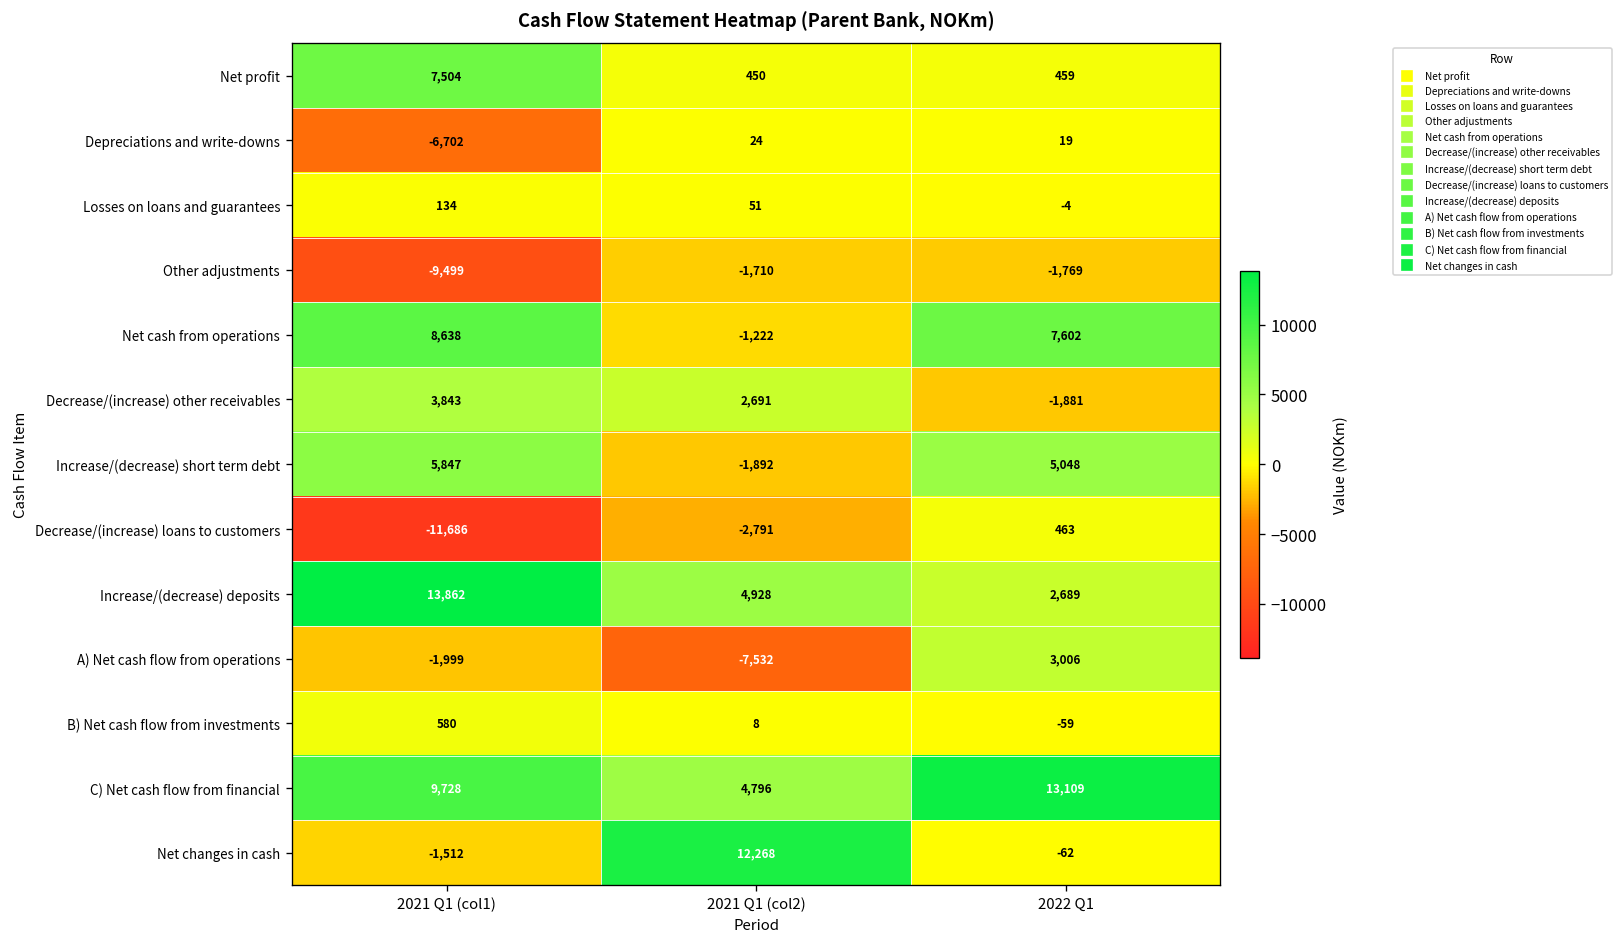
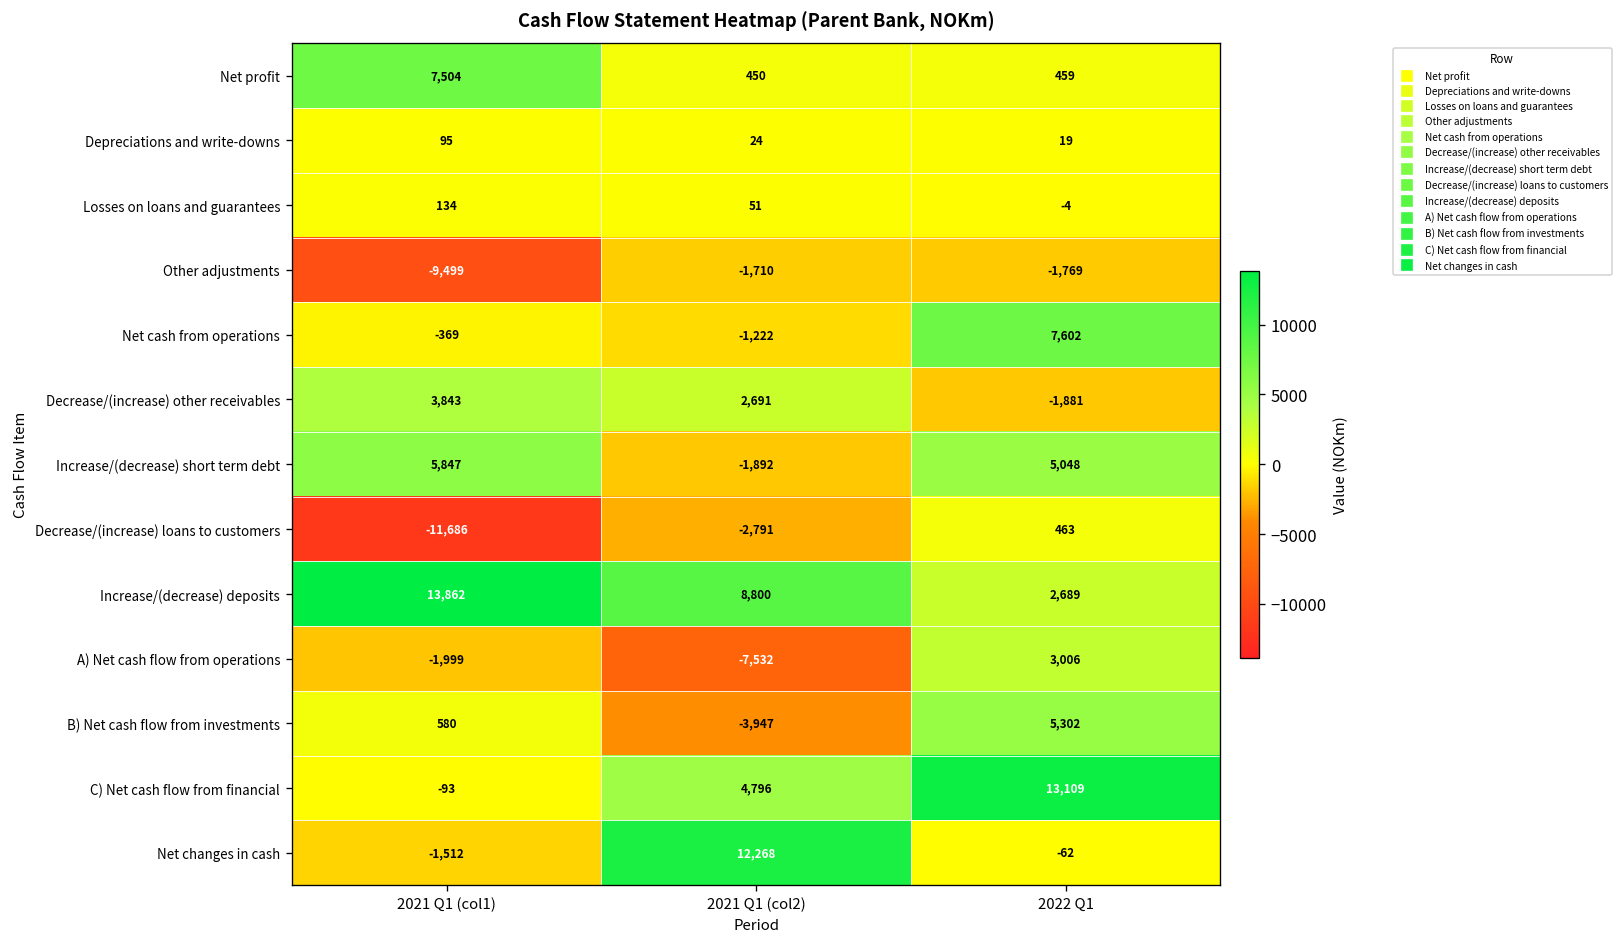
  {
    "Net profit": {
      "2021 Q1 (col1)": "7,504",
      "2021 Q1 (col2)": "450",
      "2022 Q1": "459"
    },
    "Depreciations and write-downs": {
-     "2021 Q1 (col1)": "-6,702",
+     "2021 Q1 (col1)": "95",
      "2021 Q1 (col2)": "24",
      "2022 Q1": "19"
    },
    "Losses on loans and guarantees": {
      "2021 Q1 (col1)": "134",
      "2021 Q1 (col2)": "51",
      "2022 Q1": "-4"
    },
    "Other adjustments": {
      "2021 Q1 (col1)": "-9,499",
      "2021 Q1 (col2)": "-1,710",
      "2022 Q1": "-1,769"
    },
    "Net cash from operations": {
-     "2021 Q1 (col1)": "8,638",
+     "2021 Q1 (col1)": "-369",
      "2021 Q1 (col2)": "-1,222",
      "2022 Q1": "7,602"
    },
    "Decrease/(increase) other receivables": {
      "2021 Q1 (col1)": "3,843",
      "2021 Q1 (col2)": "2,691",
      "2022 Q1": "-1,881"
    },
    "Increase/(decrease) short term debt": {
      "2021 Q1 (col1)": "5,847",
      "2021 Q1 (col2)": "-1,892",
      "2022 Q1": "5,048"
    },
    "Decrease/(increase) loans to customers": {
      "2021 Q1 (col1)": "-11,686",
      "2021 Q1 (col2)": "-2,791",
      "2022 Q1": "463"
    },
    "Increase/(decrease) deposits": {
      "2021 Q1 (col1)": "13,862",
-     "2021 Q1 (col2)": "4,928",
+     "2021 Q1 (col2)": "8,800",
      "2022 Q1": "2,689"
    },
    "A) Net cash flow from operations": {
      "2021 Q1 (col1)": "-1,999",
      "2021 Q1 (col2)": "-7,532",
      "2022 Q1": "3,006"
    },
    "B) Net cash flow from investments": {
      "2021 Q1 (col1)": "580",
-     "2021 Q1 (col2)": "8",
-     "2022 Q1": "-59"
+     "2021 Q1 (col2)": "-3,947",
+     "2022 Q1": "5,302"
    },
    "C) Net cash flow from financial": {
-     "2021 Q1 (col1)": "9,728",
+     "2021 Q1 (col1)": "-93",
      "2021 Q1 (col2)": "4,796",
      "2022 Q1": "13,109"
    },
    "Net changes in cash": {
      "2021 Q1 (col1)": "-1,512",
      "2021 Q1 (col2)": "12,268",
      "2022 Q1": "-62"
    }
  }
